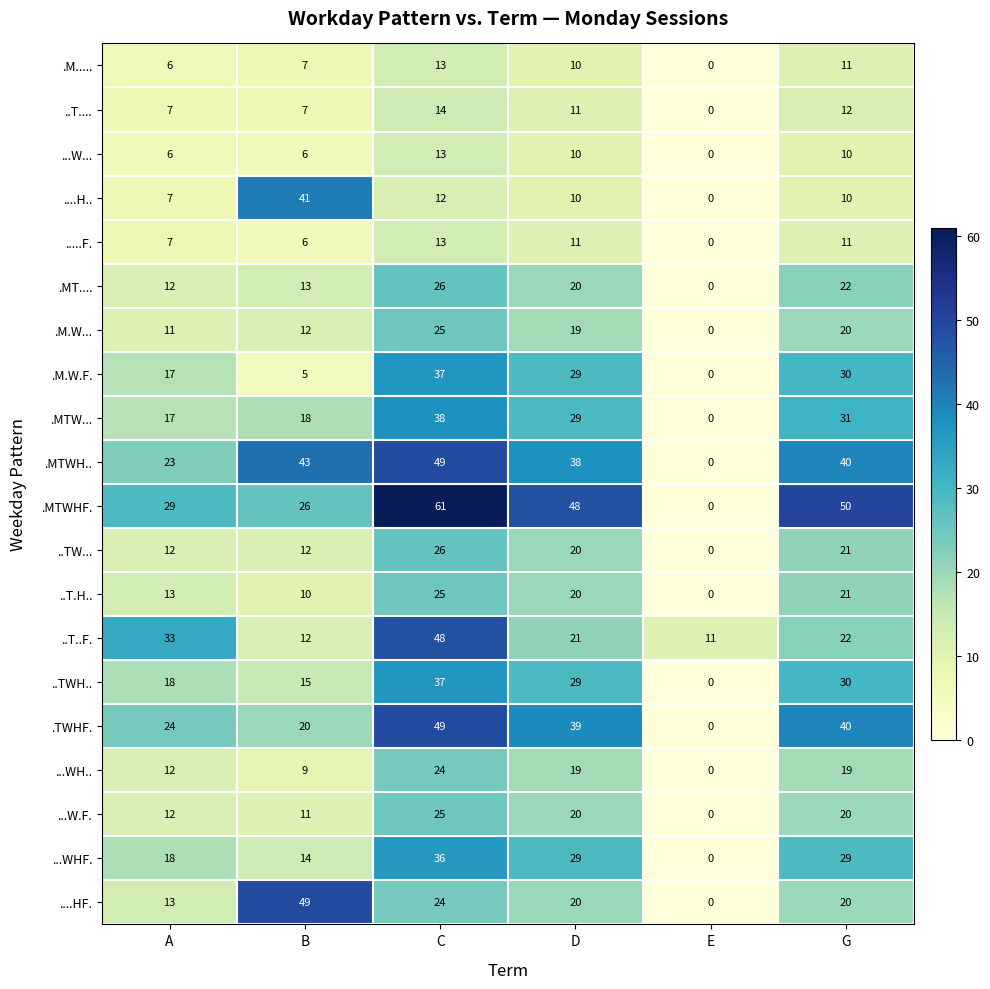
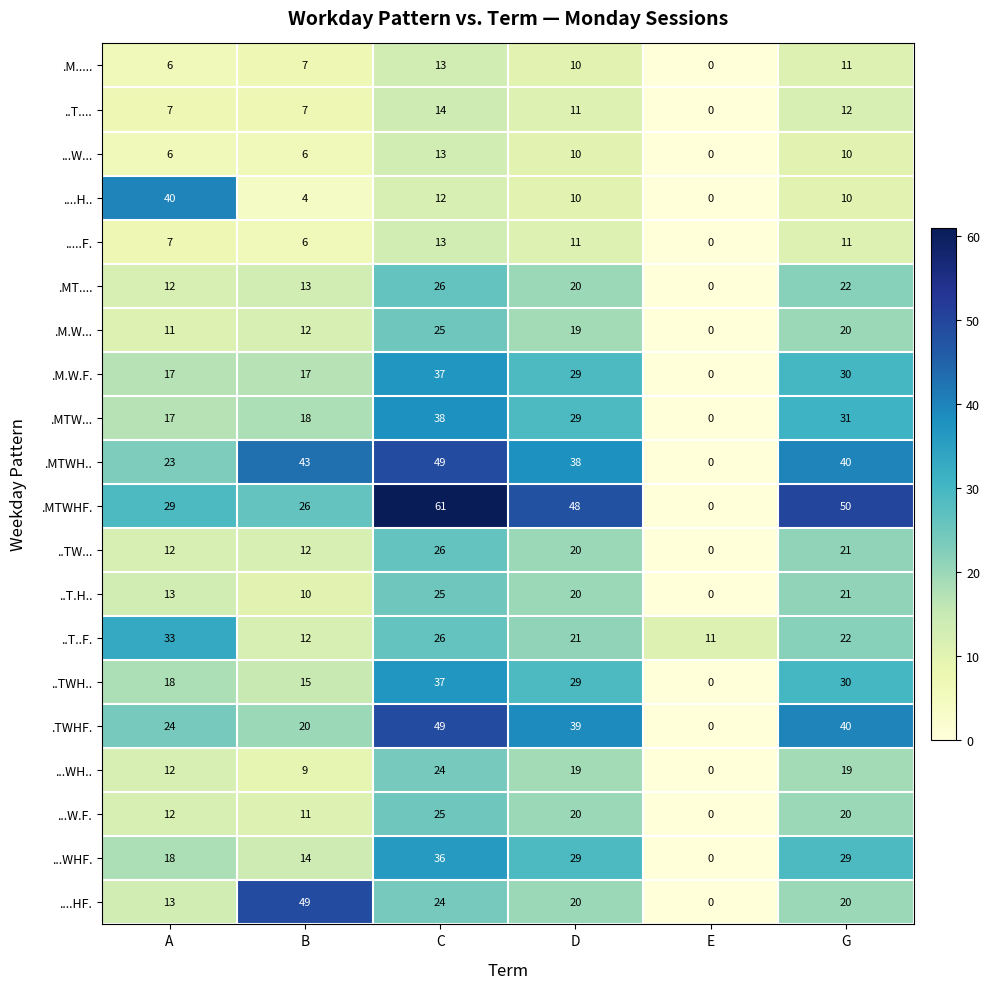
  {
    ".M.....": {
      "A": 6,
      "B": 7,
      "C": 13,
      "D": 10,
      "E": 0,
      "G": 11
    },
    "..T....": {
      "A": 7,
      "B": 7,
      "C": 14,
      "D": 11,
      "E": 0,
      "G": 12
    },
    "...W...": {
      "A": 6,
      "B": 6,
      "C": 13,
      "D": 10,
      "E": 0,
      "G": 10
    },
    "....H..": {
-     "A": 7,
-     "B": 41,
+     "A": 40,
+     "B": 4,
      "C": 12,
      "D": 10,
      "E": 0,
      "G": 10
    },
    ".....F.": {
      "A": 7,
      "B": 6,
      "C": 13,
      "D": 11,
      "E": 0,
      "G": 11
    },
    ".MT....": {
      "A": 12,
      "B": 13,
      "C": 26,
      "D": 20,
      "E": 0,
      "G": 22
    },
    ".M.W...": {
      "A": 11,
      "B": 12,
      "C": 25,
      "D": 19,
      "E": 0,
      "G": 20
    },
    ".M.W.F.": {
      "A": 17,
-     "B": 5,
+     "B": 17,
      "C": 37,
      "D": 29,
      "E": 0,
      "G": 30
    },
    ".MTW...": {
      "A": 17,
      "B": 18,
      "C": 38,
      "D": 29,
      "E": 0,
      "G": 31
    },
    ".MTWH..": {
      "A": 23,
      "B": 43,
      "C": 49,
      "D": 38,
      "E": 0,
      "G": 40
    },
    ".MTWHF.": {
      "A": 29,
      "B": 26,
      "C": 61,
      "D": 48,
      "E": 0,
      "G": 50
    },
    "..TW...": {
      "A": 12,
      "B": 12,
      "C": 26,
      "D": 20,
      "E": 0,
      "G": 21
    },
    "..T.H..": {
      "A": 13,
      "B": 10,
      "C": 25,
      "D": 20,
      "E": 0,
      "G": 21
    },
    "..T..F.": {
      "A": 33,
      "B": 12,
-     "C": 48,
+     "C": 26,
      "D": 21,
      "E": 11,
      "G": 22
    },
    "..TWH..": {
      "A": 18,
      "B": 15,
      "C": 37,
      "D": 29,
      "E": 0,
      "G": 30
    },
    ".TWHF.": {
      "A": 24,
      "B": 20,
      "C": 49,
      "D": 39,
      "E": 0,
      "G": 40
    },
    "...WH..": {
      "A": 12,
      "B": 9,
      "C": 24,
      "D": 19,
      "E": 0,
      "G": 19
    },
    "...W.F.": {
      "A": 12,
      "B": 11,
      "C": 25,
      "D": 20,
      "E": 0,
      "G": 20
    },
    "...WHF.": {
      "A": 18,
      "B": 14,
      "C": 36,
      "D": 29,
      "E": 0,
      "G": 29
    },
    "....HF.": {
      "A": 13,
      "B": 49,
      "C": 24,
      "D": 20,
      "E": 0,
      "G": 20
    }
  }
